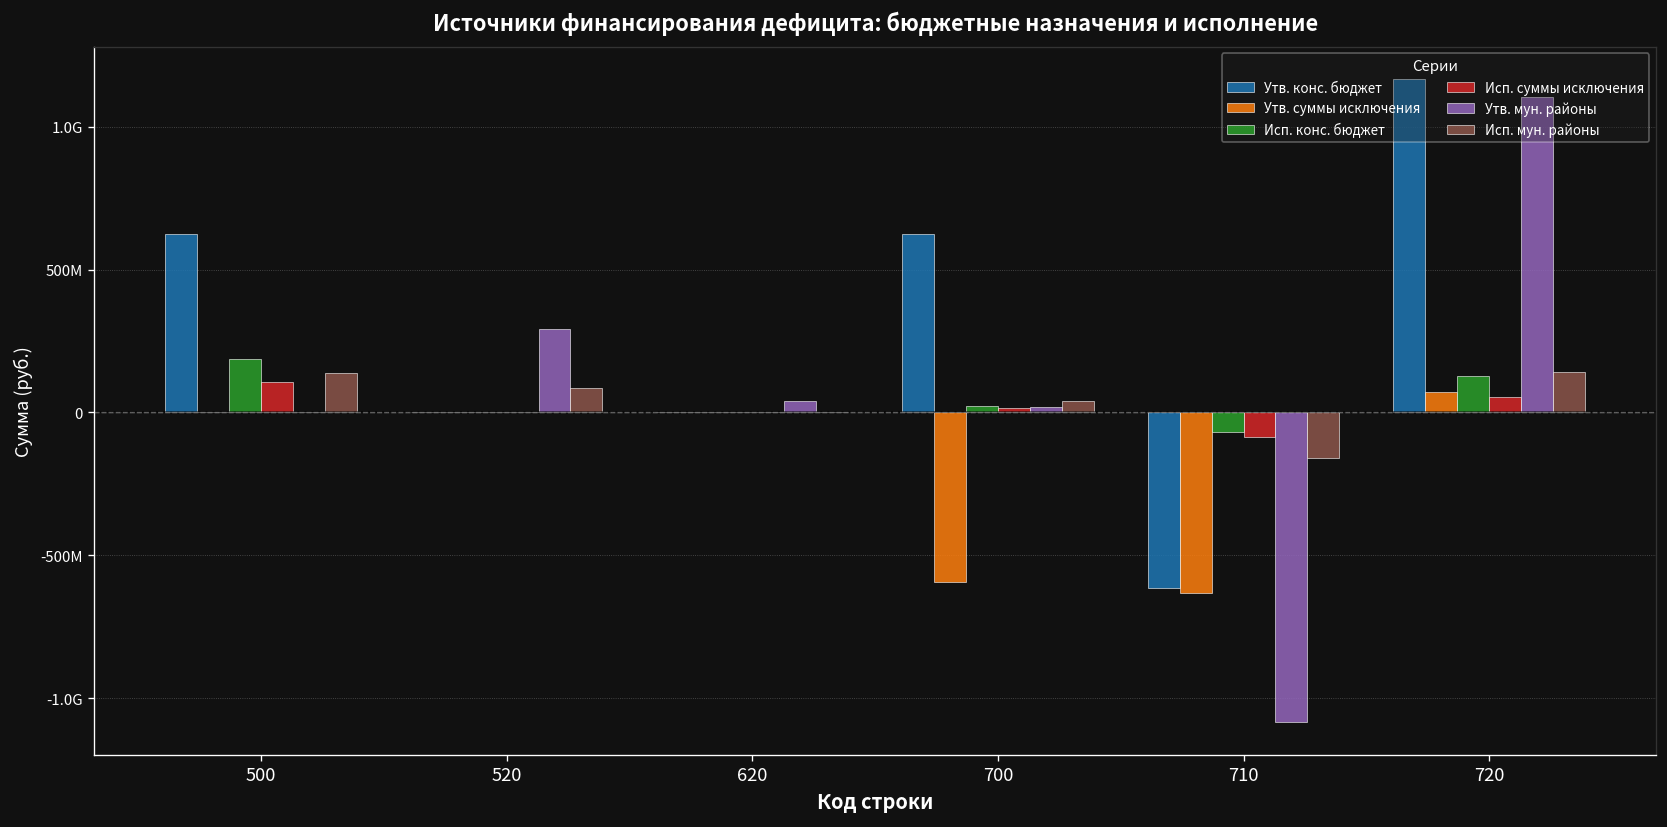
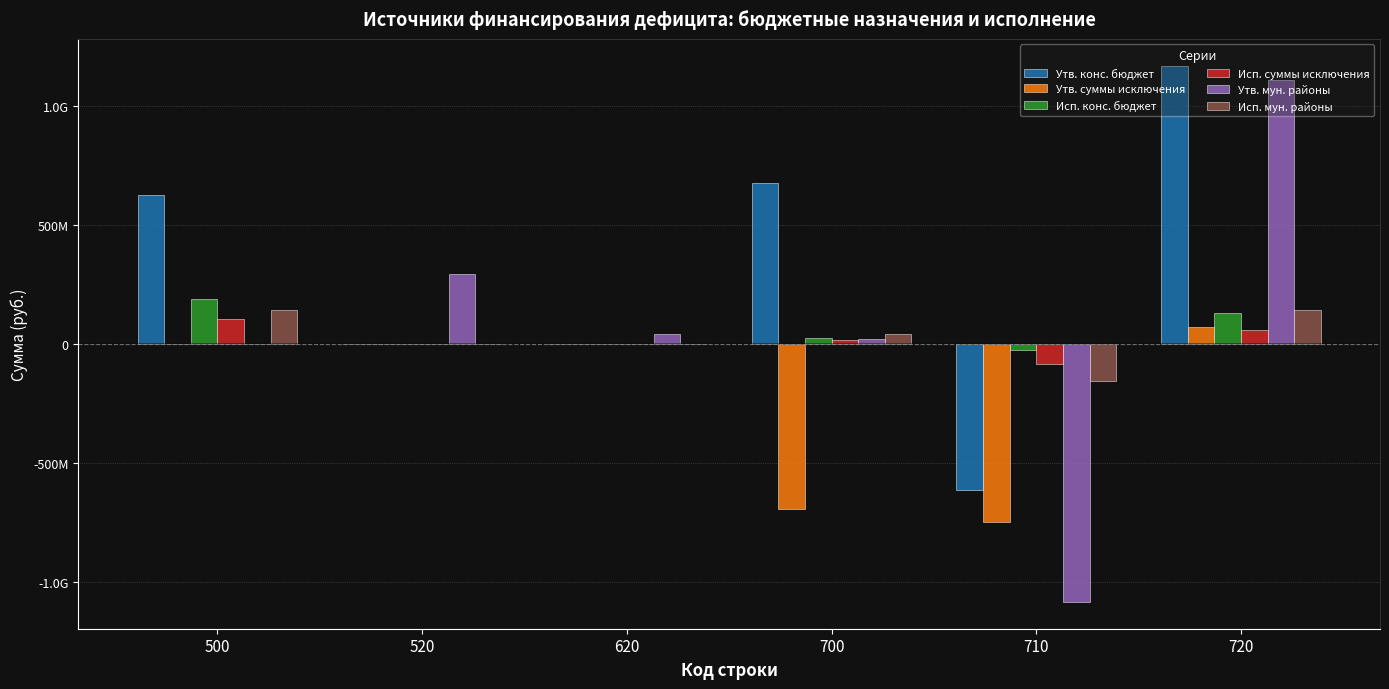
  {
    "Утв. конс. бюджет": {
      "500": 620000000,
      "520": 0,
      "620": 0,
-     "700": 620000000,
+     "700": 670000000,
      "710": -610000000
    },
    "Утв. суммы исключения": {
      "500": 0,
      "520": 0,
      "620": 0,
-     "700": -590000000,
-     "710": -630000000,
+     "700": -690000000,
+     "710": -750000000,
      "720": 70000000
    },
    "Исп. конс. бюджет": {
      "500": 190000000,
      "520": 0,
      "620": 0,
      "700": 20000000,
-     "710": -70000000,
+     "710": -30000000,
      "720": 130000000
    },
    "Исп. суммы исключения": {
      "500": 110000000,
      "520": 0,
      "620": 0,
      "700": 20000000,
      "710": -90000000,
      "720": 60000000
    },
    "Утв. мун. районы": {
      "500": 0,
      "520": 290000000,
      "620": 40000000,
      "700": 20000000,
      "710": -1090000000
    },
    "Исп. мун. районы": {
      "500": 140000000,
-     "520": 90000000,
+     "520": 0,
      "620": 0,
      "700": 40000000,
      "710": -160000000,
      "720": 140000000
    }
  }
